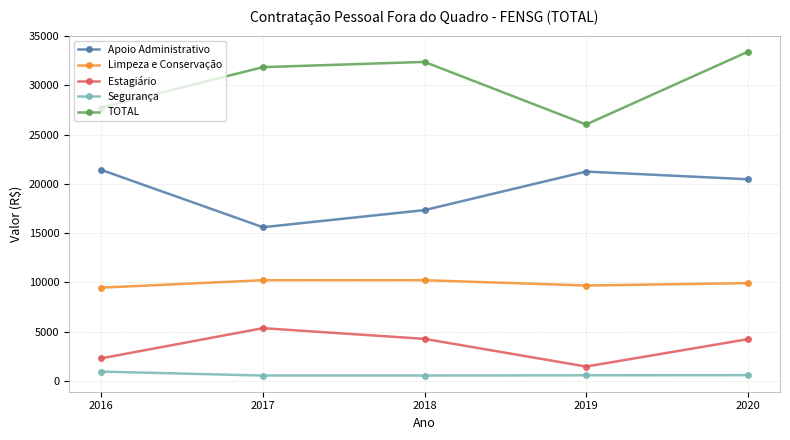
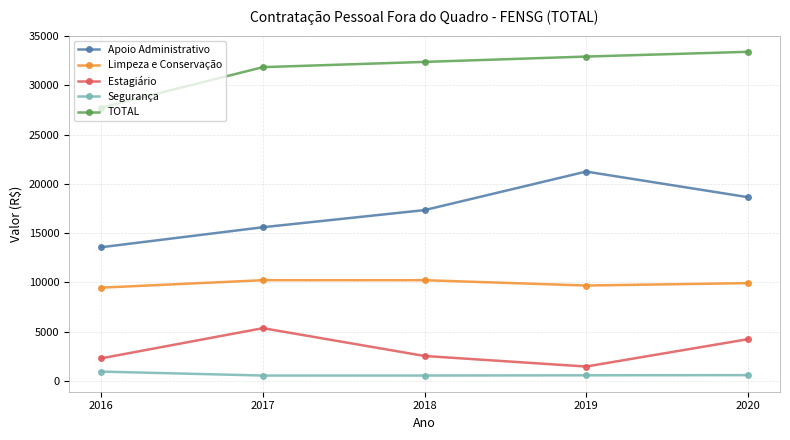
  {
    "Apoio Administrativo": {
-     "2016": 21000,
+     "2016": 14000,
      "2017": 16000,
      "2018": 17000,
      "2019": 21000,
-     "2020": 20000
+     "2020": 19000
    },
    "Limpeza e Conservação": {
      "2016": 9000,
      "2017": 10000,
      "2018": 10000,
      "2019": 10000,
      "2020": 10000
    },
    "Estagiário": {
      "2016": 2000,
      "2017": 5000,
-     "2018": 4000,
+     "2018": 3000,
      "2019": 1000,
      "2020": 4000
    },
    "Segurança": {
      "2016": 1000,
      "2017": 1000,
      "2018": 1000,
      "2019": 1000,
      "2020": 1000
    },
    "TOTAL": {
      "2017": 32000,
      "2018": 32000,
-     "2019": 26000,
+     "2019": 33000,
      "2020": 33000
    }
  }
